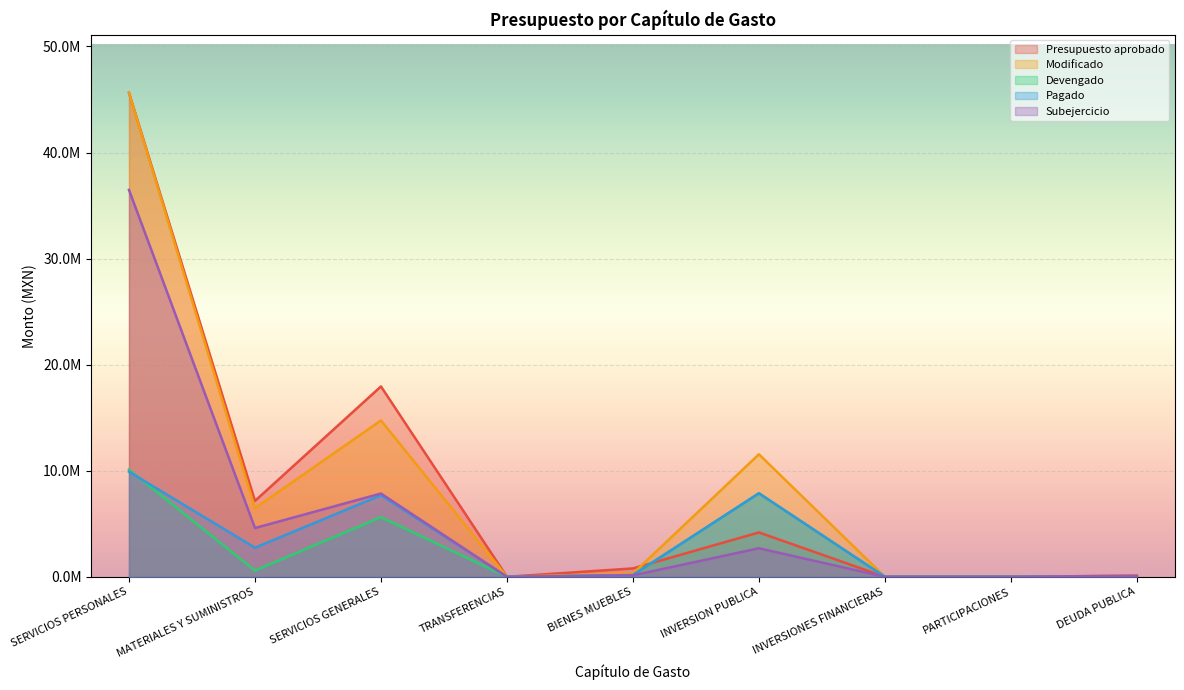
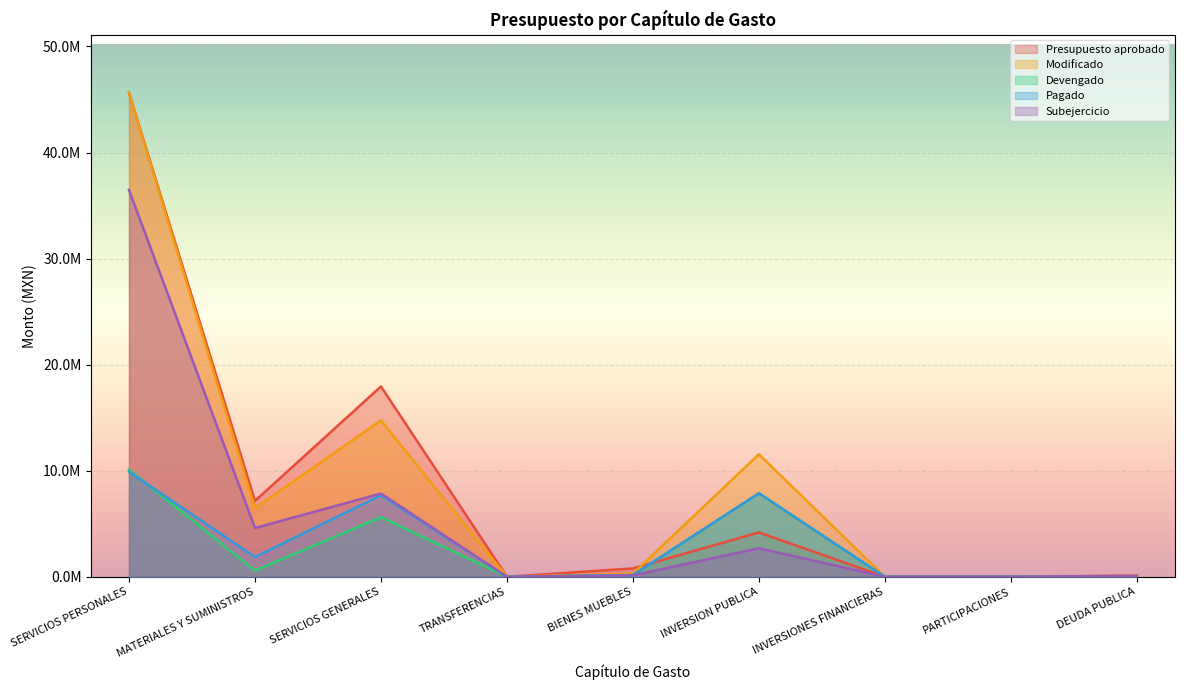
  {
    "Devengado": {
      "MATERIALES Y SUMINISTROS": 600000,
      "SERVICIOS GENERALES": 5600000
    },
    "Pagado": {
-     "MATERIALES Y SUMINISTROS": 2700000
+     "MATERIALES Y SUMINISTROS": 1900000
    },
    "Subejercicio": {
      "SERVICIOS PERSONALES": 36500000,
      "MATERIALES Y SUMINISTROS": 4600000,
      "INVERSION PUBLICA": 2700000
    }
  }
